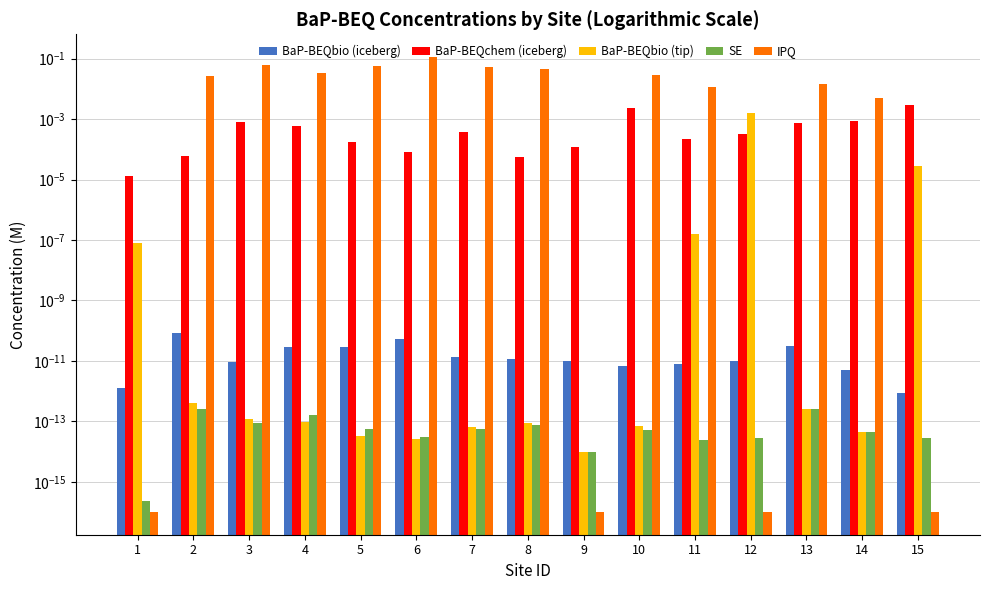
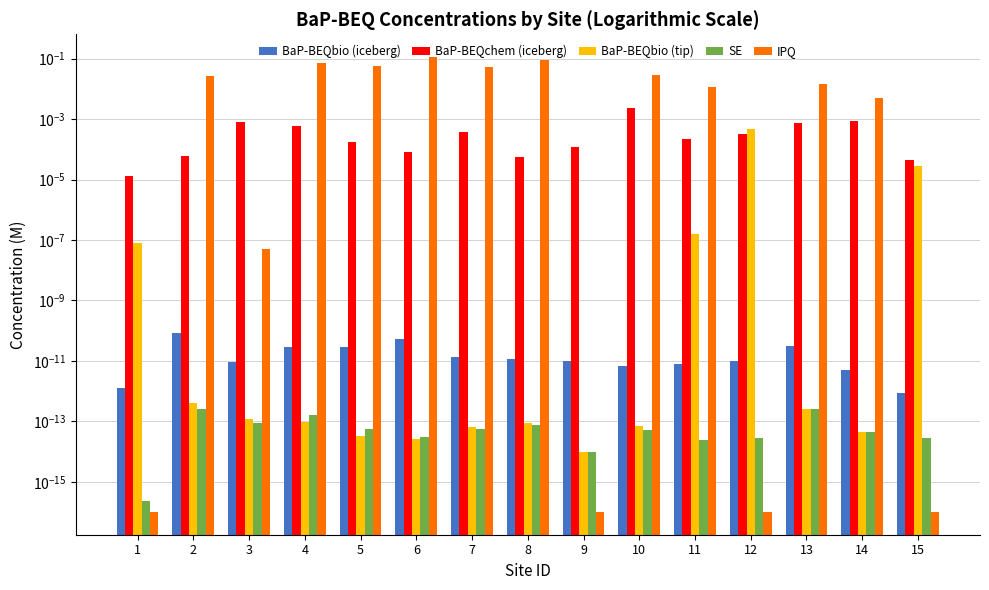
  {
    "BaP-BEQbio (iceberg)": {
      "1": 0.000000000001,
      "2": 0.00000000009,
      "3": 0.000000000009,
      "4": 0.00000000003,
      "5": 0.00000000003,
      "6": 0.00000000005,
      "7": 0.00000000001,
      "8": 0.000000000012,
      "9": 0.000000000010,
      "10": 0.000000000007,
      "11": 0.000000000008,
      "12": 0.000000000010,
      "13": 0.00000000003,
      "14": 0.000000000005,
      "15": 0.000000000001
    },
    "BaP-BEQchem (iceberg)": {
      "1": 0.00001,
      "2": 0.00006,
      "3": 0.0008,
      "4": 0.0006,
      "5": 0.0002,
      "6": 0.00008,
      "7": 0.0004,
      "8": 0.00006,
      "9": 0.00012,
      "10": 0.002,
      "11": 0.0002,
      "12": 0.0003,
      "13": 0.0008,
      "14": 0.0009,
-     "15": 0.003
+     "15": 0.00004
    },
    "BaP-BEQbio (tip)": {
      "1": 0.00000008,
      "2": 0.000000000000,
      "3": 0.000000000000,
      "4": 0.000000000000,
      "5": 0.000000000000,
      "6": 0.000000000000,
      "7": 0.000000000000,
      "8": 0.000000000000,
      "9": 0.000000000000,
      "10": 0.000000000000,
      "11": 0.0000002,
-     "12": 0.002,
+     "12": 0.0005,
      "13": 0.000000000000,
      "14": 0.000000000000,
      "15": 0.00003
    },
    "SE": {
      "1": 0.000000000000,
      "2": 0.000000000000,
      "3": 0.000000000000,
      "4": 0.000000000000,
      "5": 0.000000000000,
      "6": 0.000000000000,
      "7": 0.000000000000,
      "8": 0.000000000000,
      "9": 0.000000000000,
      "10": 0.000000000000,
      "11": 0.000000000000,
      "12": 0.000000000000,
      "13": 0.000000000000,
      "14": 0.000000000000,
      "15": 0.000000000000
    },
    "IPQ": {
      "1": 0.000000000000,
      "2": 0.03,
-     "3": 0.06,
-     "4": 0.03,
+     "3": 0.00000005,
+     "4": 0.07,
      "5": 0.06,
      "6": 0.11,
      "7": 0.05,
-     "8": 0.04,
+     "8": 0.09,
      "9": 0.000000000000,
      "10": 0.03,
      "11": 0.012,
      "12": 0.000000000000,
      "13": 0.01,
      "14": 0.005,
      "15": 0.000000000000
    }
  }
